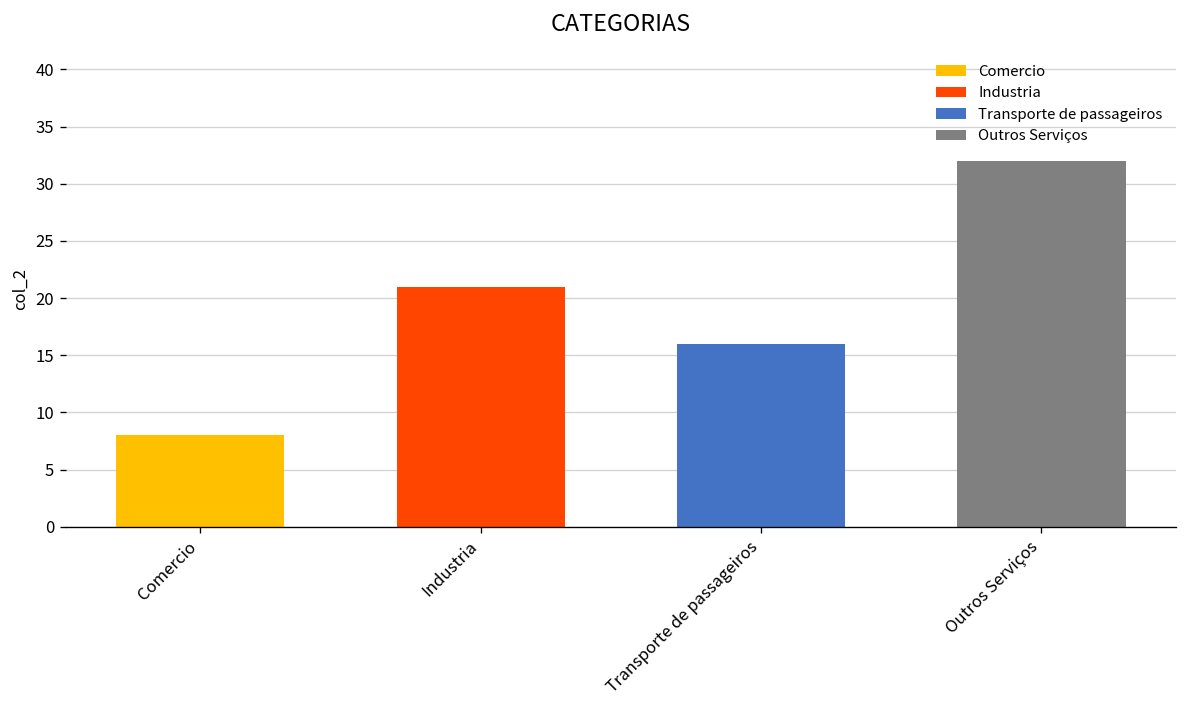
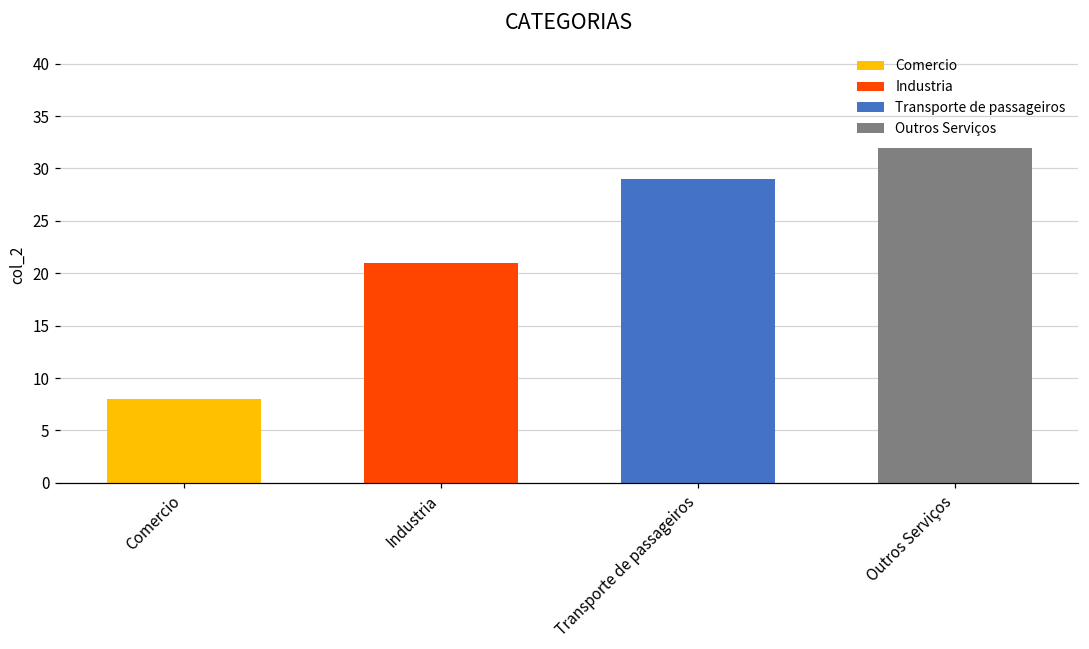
  {
    "Comercio": 8,
    "Industria": 21,
-   "Transporte de passageiros": 16,
+   "Transporte de passageiros": 29,
    "Outros Serviços": 32
  }
